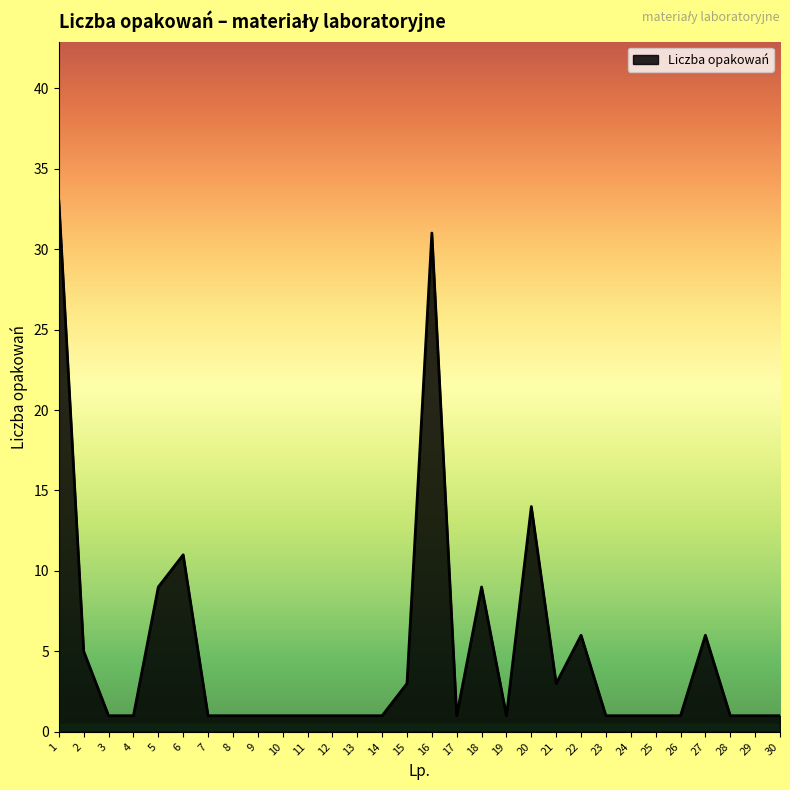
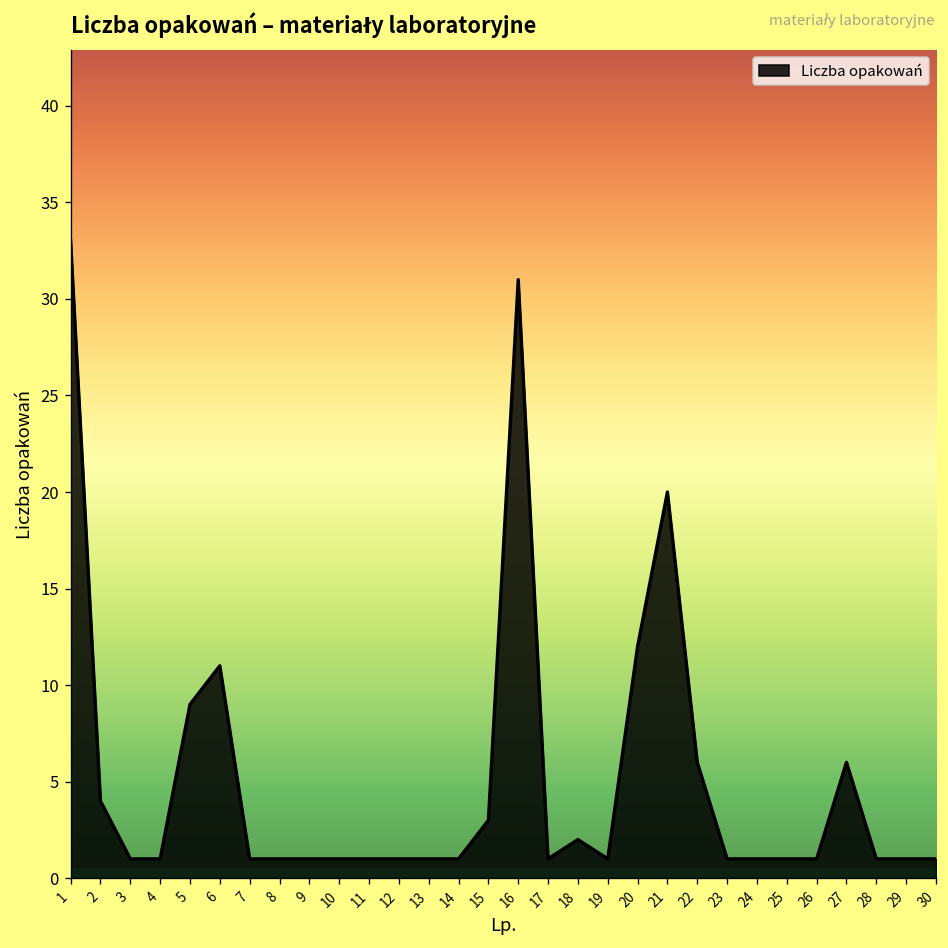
  {
    "1": 33,
-   "2": 5,
+   "2": 4,
    "3": 1,
    "4": 1,
    "5": 9,
    "6": 11,
    "7": 1,
    "8": 1,
    "9": 1,
    "10": 1,
    "11": 1,
    "12": 1,
    "13": 1,
    "14": 1,
    "15": 3,
    "16": 31,
    "17": 1,
-   "18": 9,
+   "18": 2,
    "19": 1,
-   "20": 14,
-   "21": 3,
+   "20": 12,
+   "21": 20,
    "22": 6,
    "23": 1,
    "24": 1,
    "25": 1,
    "26": 1,
    "27": 6,
    "28": 1,
    "29": 1,
    "30": 1
  }
